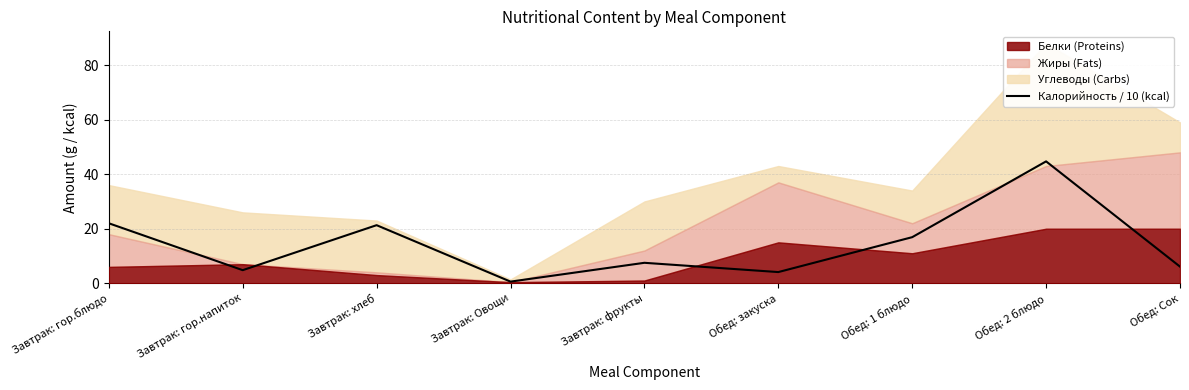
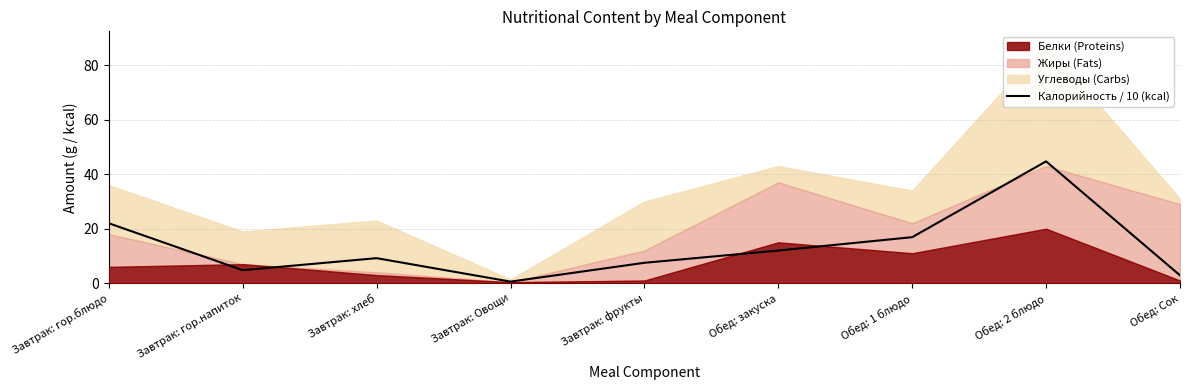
  {
    "Калорийность / 10 (kcal)": {
      "Завтрак: гор.блюдо": 22,
      "Завтрак: гор.напиток": 5,
-     "Завтрак: хлеб": 21,
+     "Завтрак: хлеб": 9,
      "Завтрак: фрукты": 8,
-     "Обед: закуска": 4,
+     "Обед: закуска": 12,
      "Обед: 1 блюдо": 17,
      "Обед: 2 блюдо": 45,
-     "Обед: Сок": 6
+     "Обед: Сок": 3
    },
    "Белки (Proteins)": {
      "Завтрак: гор.блюдо": 6,
      "Завтрак: хлеб": 3,
      "Завтрак: фрукты": 1,
      "Обед: закуска": 15,
      "Обед: 1 блюдо": 11,
      "Обед: 2 блюдо": 20,
-     "Обед: Сок": 20
+     "Обед: Сок": 1
    },
    "Жиры (Fats)": {
      "Завтрак: гор.блюдо": 12,
      "Завтрак: хлеб": 1,
      "Завтрак: фрукты": 11,
      "Обед: закуска": 22,
      "Обед: 1 блюдо": 11,
      "Обед: 2 блюдо": 23,
      "Обед: Сок": 28
    },
    "Углеводы (Carbs)": {
      "Завтрак: гор.блюдо": 18,
-     "Завтрак: гор.напиток": 19,
+     "Завтрак: гор.напиток": 12,
      "Завтрак: хлеб": 19,
      "Завтрак: фрукты": 18,
      "Обед: закуска": 6,
      "Обед: 1 блюдо": 12,
-     "Обед: Сок": 11
+     "Обед: Сок": 2
    }
  }
